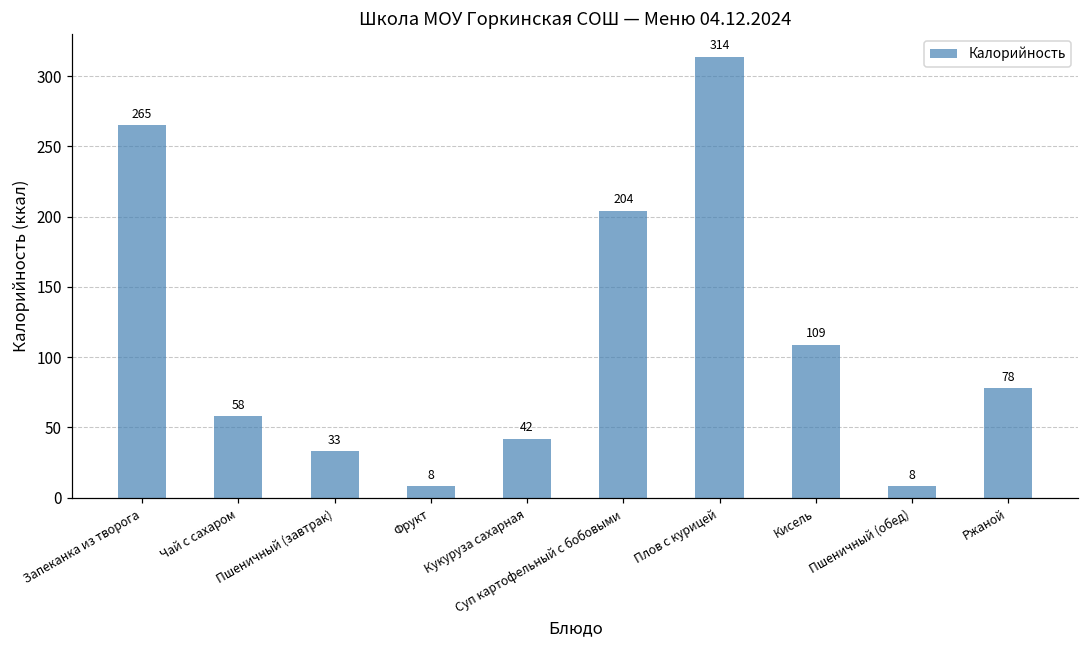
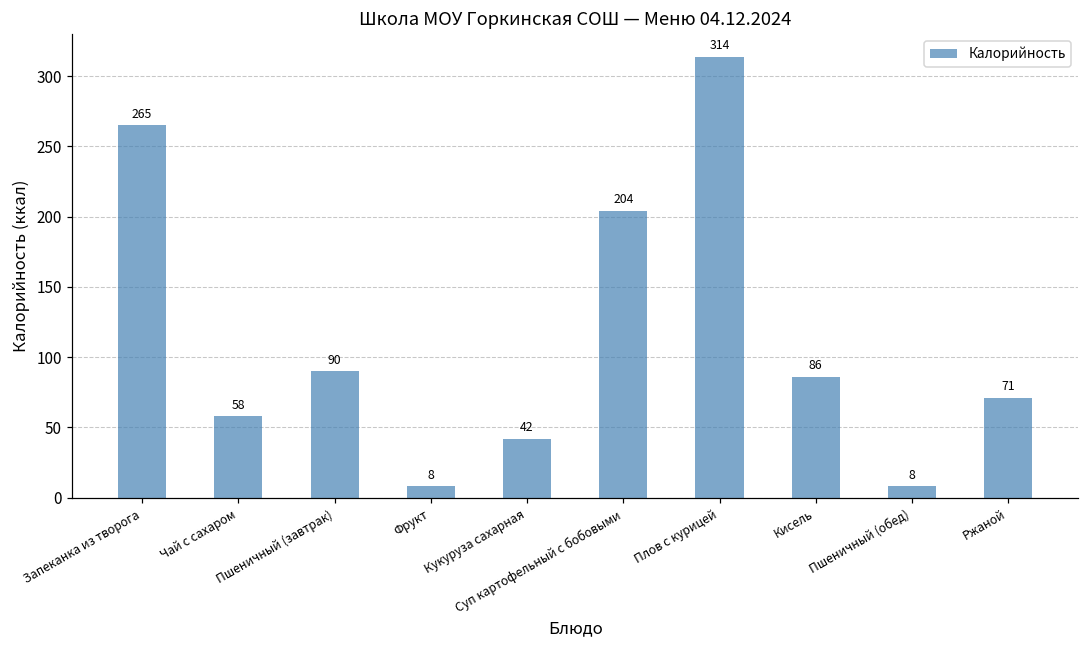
  {
    "Запеканка из творога": 265,
    "Чай с сахаром": 58,
-   "Пшеничный (завтрак)": 33,
+   "Пшеничный (завтрак)": 90,
    "Фрукт": 8,
    "Кукуруза сахарная": 42,
    "Суп картофельный с бобовыми": 204,
    "Плов с курицей": 314,
-   "Кисель": 109,
+   "Кисель": 86,
    "Пшеничный (обед)": 8,
-   "Ржаной": 78
+   "Ржаной": 71
  }
